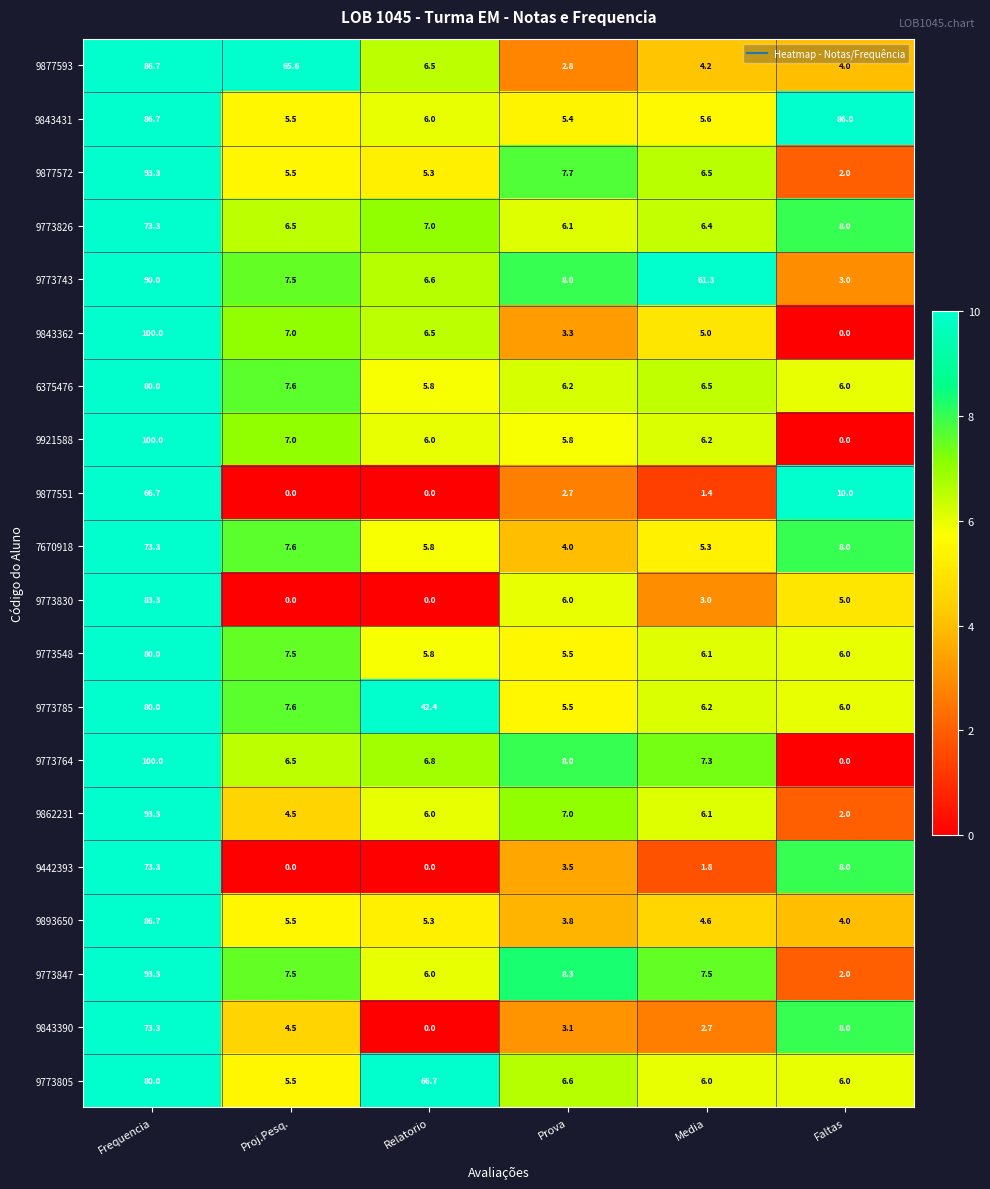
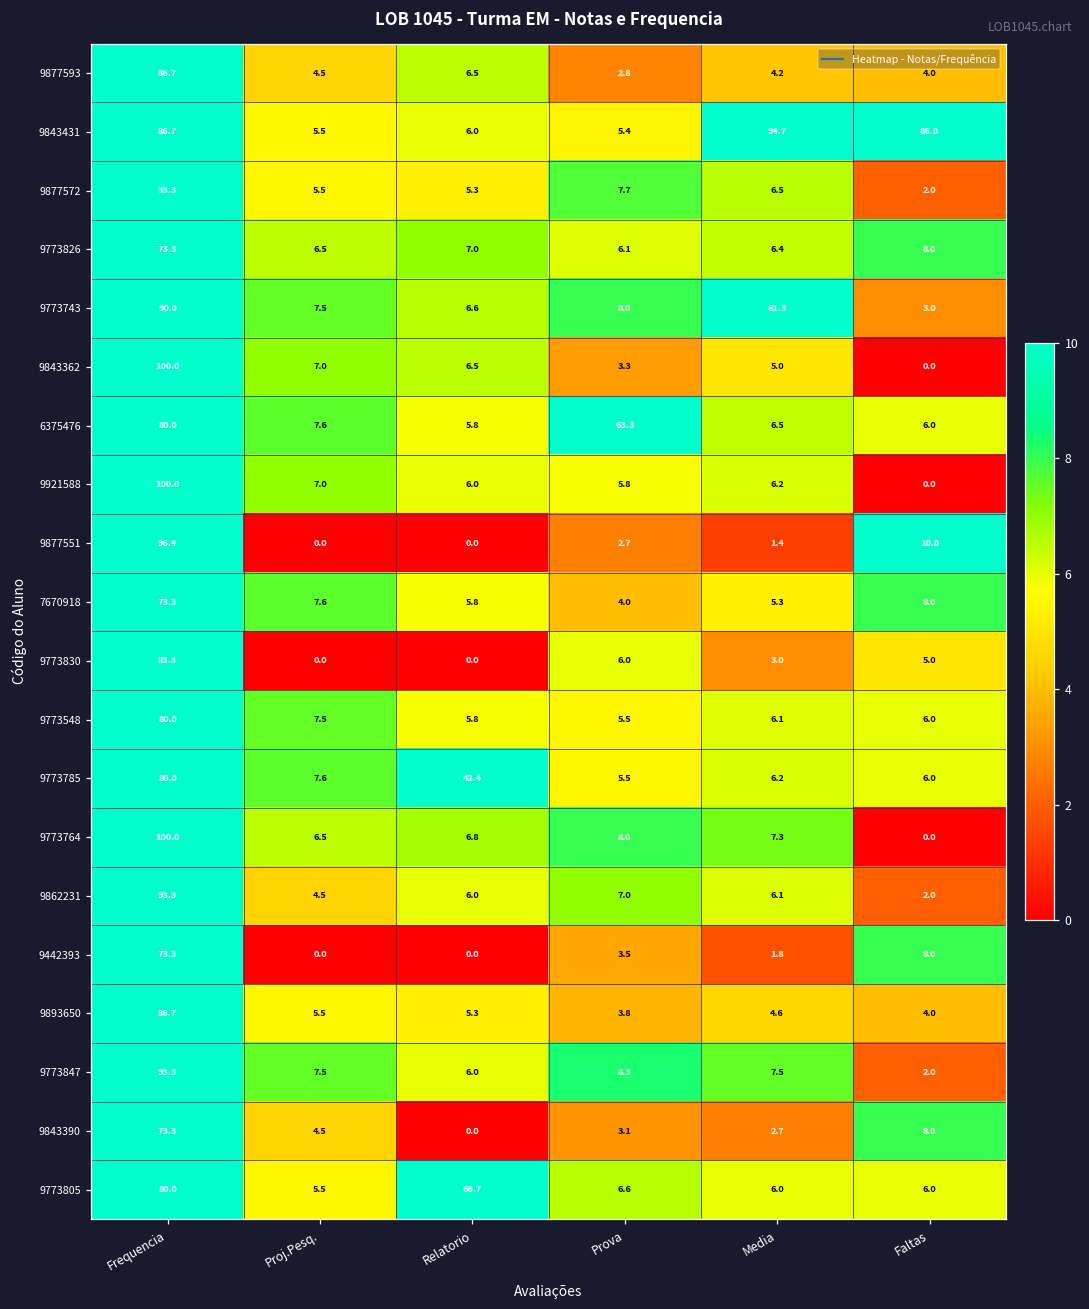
  {
    "9877593": {
      "Frequencia": 86.7,
-     "Proj.Pesq.": 65.6,
+     "Proj.Pesq.": 4.5,
      "Relatorio": 6.5,
      "Prova": 2.8,
      "Media": 4.2
    },
    "9843431": {
      "Frequencia": 86.7,
      "Proj.Pesq.": 5.5,
      "Relatorio": 6.0,
      "Prova": 5.4,
-     "Media": 5.6,
+     "Media": 94.7,
      "Faltas": 86.0
    },
    "9877572": {
      "Frequencia": 93.3,
      "Proj.Pesq.": 5.5,
      "Relatorio": 5.3,
      "Prova": 7.7,
      "Media": 6.5,
      "Faltas": 2.0
    },
    "9773826": {
      "Frequencia": 73.3,
      "Proj.Pesq.": 6.5,
      "Relatorio": 7.0,
      "Prova": 6.1,
      "Media": 6.4,
      "Faltas": 8.0
    },
    "9773743": {
      "Frequencia": 90.0,
      "Proj.Pesq.": 7.5,
      "Relatorio": 6.6,
      "Prova": 8.0,
      "Media": 61.3,
      "Faltas": 3.0
    },
    "9843362": {
      "Frequencia": 100.0,
      "Proj.Pesq.": 7.0,
      "Relatorio": 6.5,
      "Prova": 3.3,
      "Media": 5.0,
      "Faltas": 0.0
    },
    "6375476": {
      "Frequencia": 80.0,
      "Proj.Pesq.": 7.6,
      "Relatorio": 5.8,
-     "Prova": 6.2,
+     "Prova": 63.3,
      "Media": 6.5,
      "Faltas": 6.0
    },
    "9921588": {
      "Frequencia": 100.0,
      "Proj.Pesq.": 7.0,
      "Relatorio": 6.0,
      "Prova": 5.8,
      "Media": 6.2,
      "Faltas": 0.0
    },
    "9877551": {
-     "Frequencia": 66.7,
+     "Frequencia": 96.4,
      "Proj.Pesq.": 0.0,
      "Relatorio": 0.0,
      "Prova": 2.7,
      "Media": 1.4,
      "Faltas": 10.0
    },
    "7670918": {
      "Frequencia": 73.3,
      "Proj.Pesq.": 7.6,
      "Relatorio": 5.8,
      "Prova": 4.0,
      "Media": 5.3,
      "Faltas": 8.0
    },
    "9773830": {
      "Frequencia": 83.3,
      "Proj.Pesq.": 0.0,
      "Relatorio": 0.0,
      "Prova": 6.0,
      "Media": 3.0,
      "Faltas": 5.0
    },
    "9773548": {
      "Frequencia": 80.0,
      "Proj.Pesq.": 7.5,
      "Relatorio": 5.8,
      "Prova": 5.5,
      "Media": 6.1,
      "Faltas": 6.0
    },
    "9773785": {
      "Frequencia": 80.0,
      "Proj.Pesq.": 7.6,
      "Relatorio": 42.4,
      "Prova": 5.5,
      "Media": 6.2,
      "Faltas": 6.0
    },
    "9773764": {
      "Frequencia": 100.0,
      "Proj.Pesq.": 6.5,
      "Relatorio": 6.8,
      "Prova": 8.0,
      "Media": 7.3,
      "Faltas": 0.0
    },
    "9862231": {
      "Frequencia": 93.3,
      "Proj.Pesq.": 4.5,
      "Relatorio": 6.0,
      "Prova": 7.0,
      "Media": 6.1,
      "Faltas": 2.0
    },
    "9442393": {
      "Frequencia": 73.3,
      "Proj.Pesq.": 0.0,
      "Relatorio": 0.0,
      "Prova": 3.5,
      "Media": 1.8,
      "Faltas": 8.0
    },
    "9893650": {
      "Frequencia": 86.7,
      "Proj.Pesq.": 5.5,
      "Relatorio": 5.3,
      "Prova": 3.8,
      "Media": 4.6,
      "Faltas": 4.0
    },
    "9773847": {
      "Frequencia": 93.3,
      "Proj.Pesq.": 7.5,
      "Relatorio": 6.0,
      "Prova": 8.3,
      "Media": 7.5,
      "Faltas": 2.0
    },
    "9843390": {
      "Frequencia": 73.3,
      "Proj.Pesq.": 4.5,
      "Relatorio": 0.0,
      "Prova": 3.1,
      "Media": 2.7,
      "Faltas": 8.0
    },
    "9773805": {
      "Frequencia": 80.0,
      "Proj.Pesq.": 5.5,
      "Relatorio": 66.7,
      "Prova": 6.6,
      "Media": 6.0,
      "Faltas": 6.0
    }
  }
